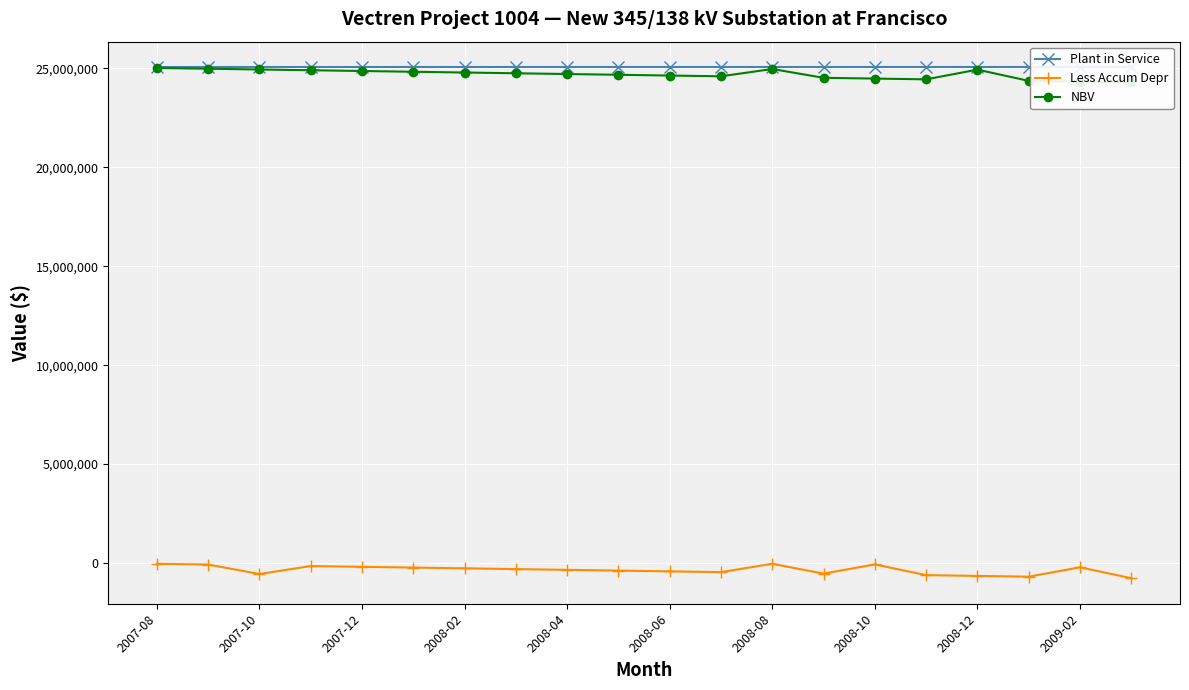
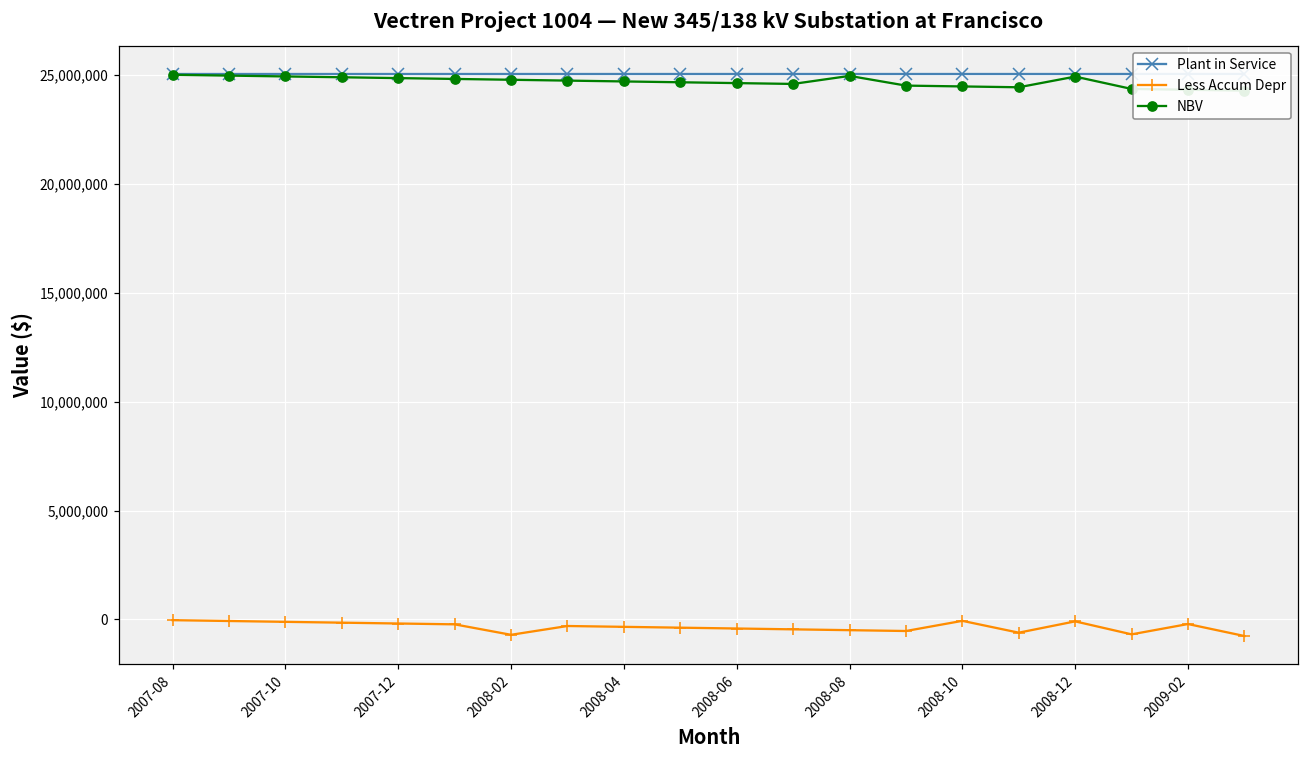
  {
    "Plant in Service": {
      "2007-12": "25,100,000",
      "2008-02": "25,100,000",
      "2008-04": "25,100,000",
      "2008-06": "25,100,000",
      "2008-10": "25,100,000"
    },
    "Less Accum Depr": {
      "2007-08": "0",
-     "2007-10": "-600,000",
+     "2007-10": "-100,000",
      "2007-12": "-200,000",
-     "2008-02": "-300,000",
+     "2008-02": "-700,000",
      "2008-04": "-300,000",
      "2008-06": "-400,000",
-     "2008-08": "0",
+     "2008-08": "-500,000",
      "2008-10": "-100,000",
-     "2008-12": "-700,000",
+     "2008-12": "-100,000",
      "2009-02": "-200,000"
    },
    "NBV": {
      "2007-12": "24,900,000",
      "2008-02": "24,800,000",
      "2008-04": "24,700,000",
      "2008-06": "24,600,000",
      "2008-10": "24,500,000"
    }
  }
